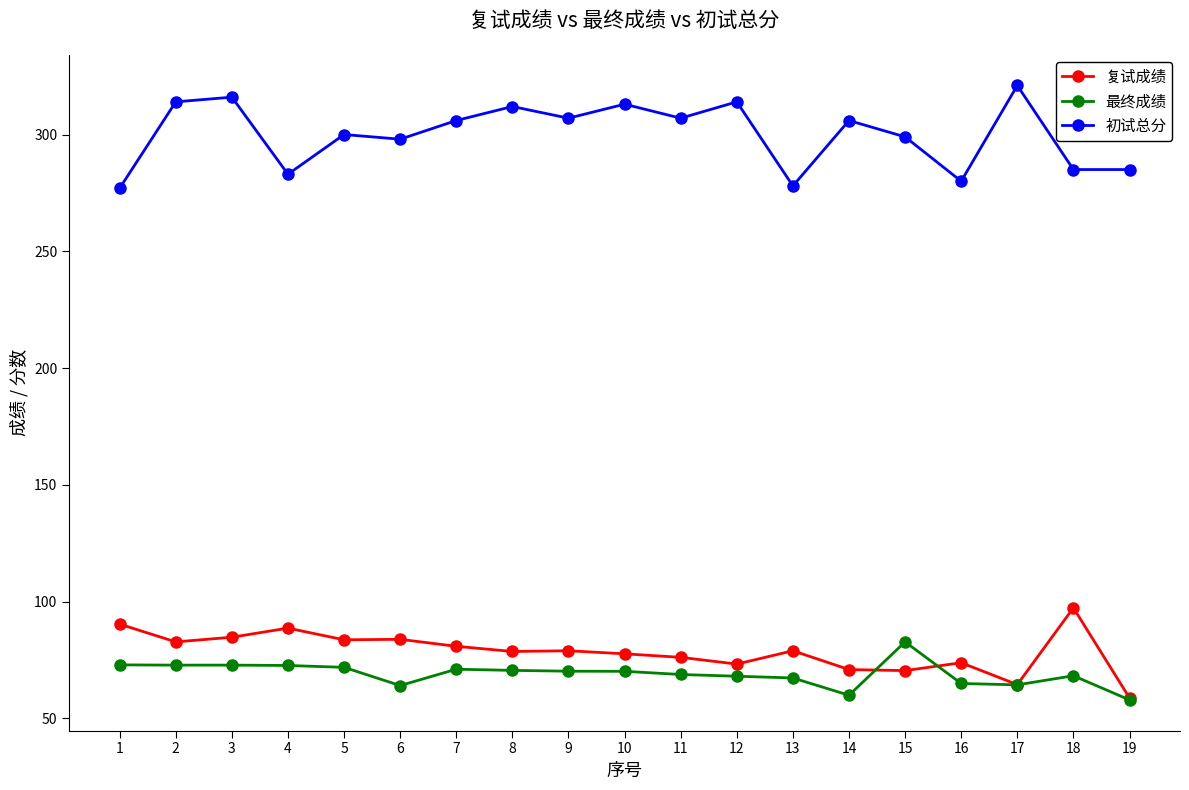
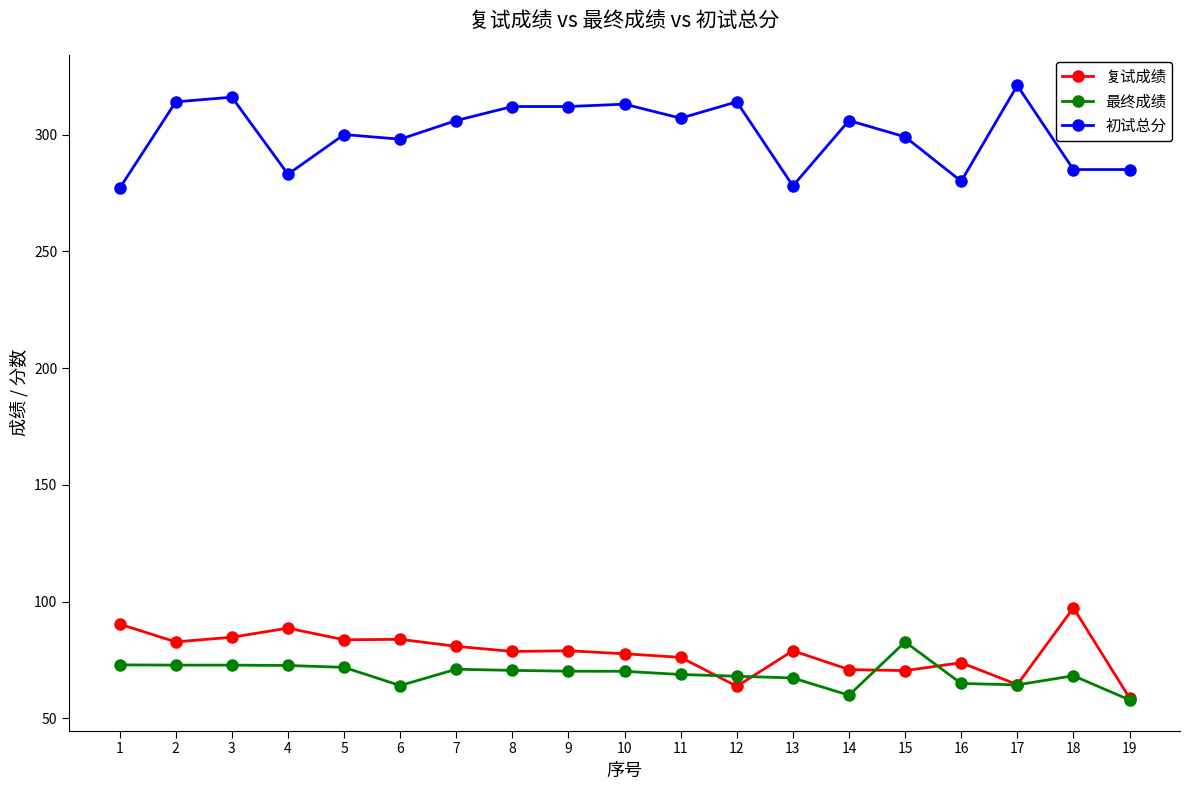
  {
    "复试成绩": {
      "1": 90,
      "2": 83,
      "3": 85,
      "4": 89,
      "5": 84,
      "6": 84,
      "7": 81,
      "8": 79,
      "9": 79,
      "10": 78,
      "11": 76,
-     "12": 73,
+     "12": 64,
      "13": 79,
      "14": 71,
      "15": 70,
      "16": 74,
      "18": 97
    },
    "最终成绩": {
      "1": 73,
      "2": 73,
      "3": 73,
      "4": 73,
      "5": 72,
      "6": 64,
      "7": 71,
      "8": 71,
      "9": 70,
      "10": 70,
      "11": 69,
      "12": 68,
      "13": 67,
      "14": 60,
      "15": 83,
      "16": 65,
      "18": 68
    },
    "初试总分": {
      "1": 277,
      "2": 314,
      "3": 316,
      "4": 283,
      "5": 300,
      "6": 298,
      "7": 306,
      "8": 312,
-     "9": 307,
+     "9": 312,
      "10": 313,
      "11": 307,
      "12": 314,
      "13": 278,
      "14": 306,
      "15": 299,
      "16": 280,
      "17": 321,
      "18": 285,
      "19": 285
    }
  }
